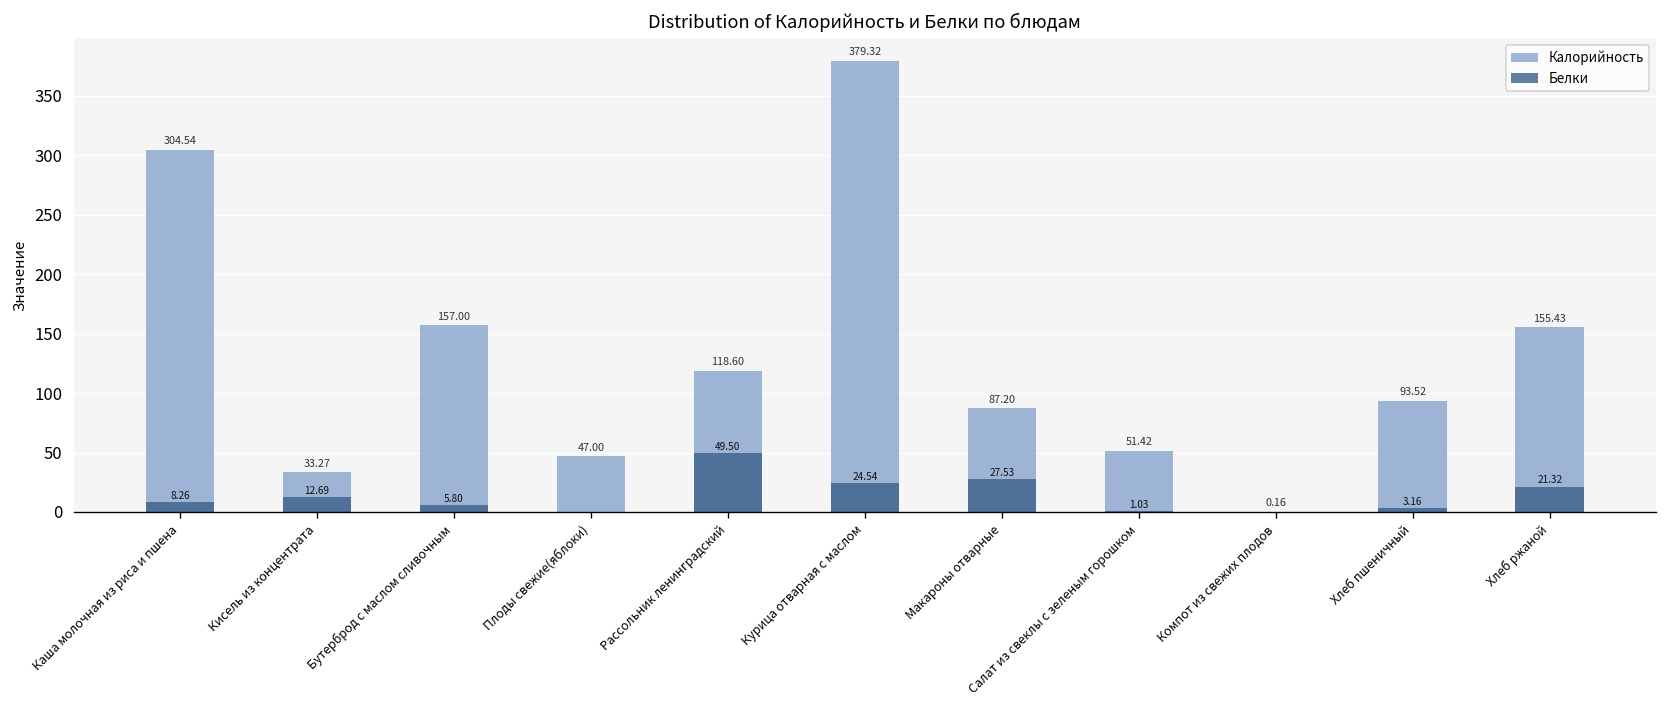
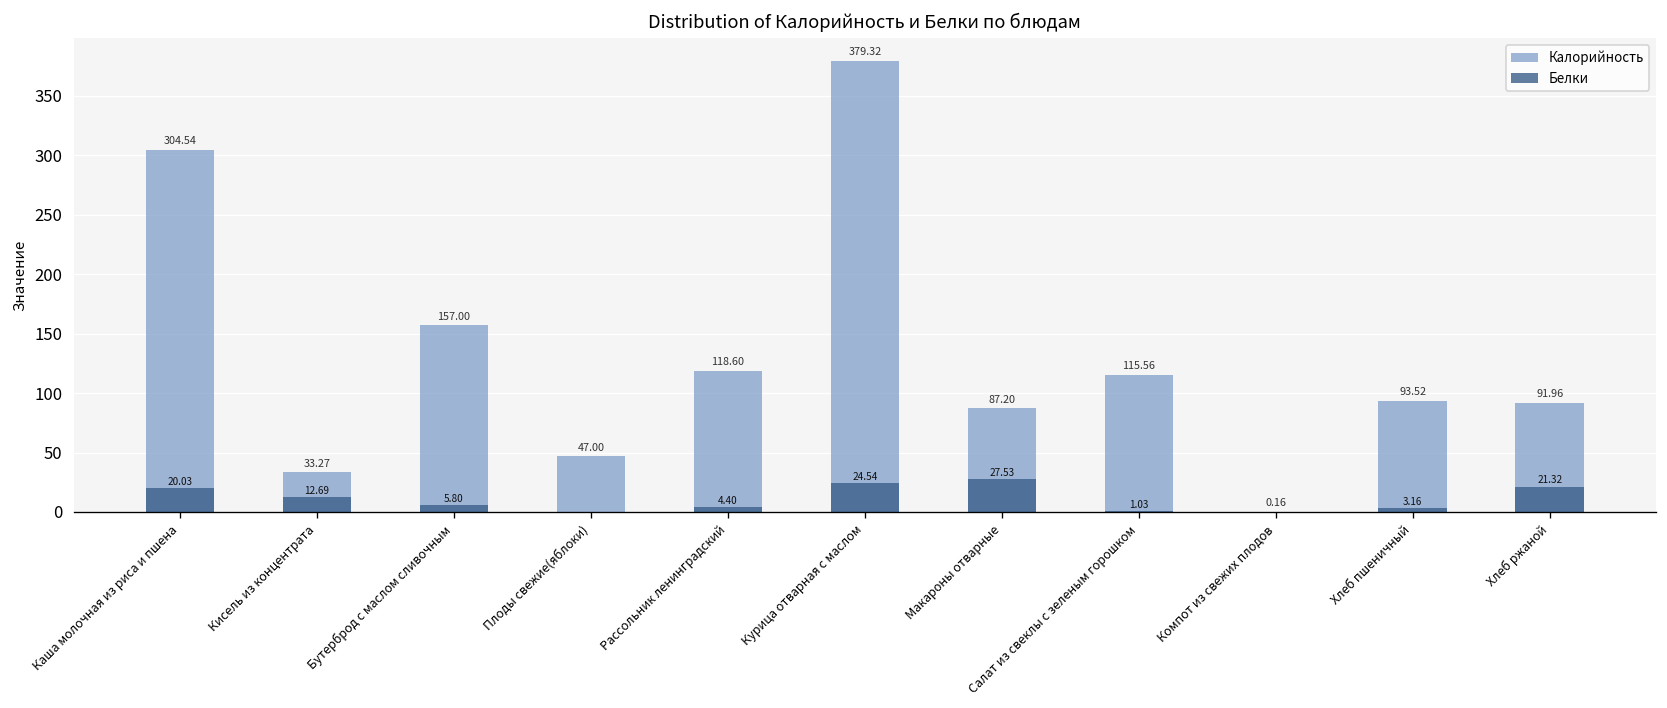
  {
    "Калорийность": {
      "Каша молочная из риса и пшена": 304.54,
      "Кисель из концентрата": 33.27,
      "Бутерброд с маслом сливочным": 157.00,
      "Плоды свежие(яблоки)": 47.00,
      "Рассольник ленинградский": 118.60,
      "Курица отварная с маслом": 379.32,
      "Макароны отварные": 87.20,
-     "Салат из свеклы с зеленым горошком": 51.42,
+     "Салат из свеклы с зеленым горошком": 115.56,
      "Компот из свежих плодов": 0.16,
      "Хлеб пшеничный": 93.52,
-     "Хлеб ржаной": 155.43
+     "Хлеб ржаной": 91.96
    },
    "Белки": {
-     "Каша молочная из риса и пшена": 8.26,
-     "Рассольник ленинградский": 49.50,
+     "Каша молочная из риса и пшена": 20.03,
+     "Рассольник ленинградский": 4.40,
      "Салат из свеклы с зеленым горошком": 1.03,
      "Компот из свежих плодов": 0.16
    }
  }
